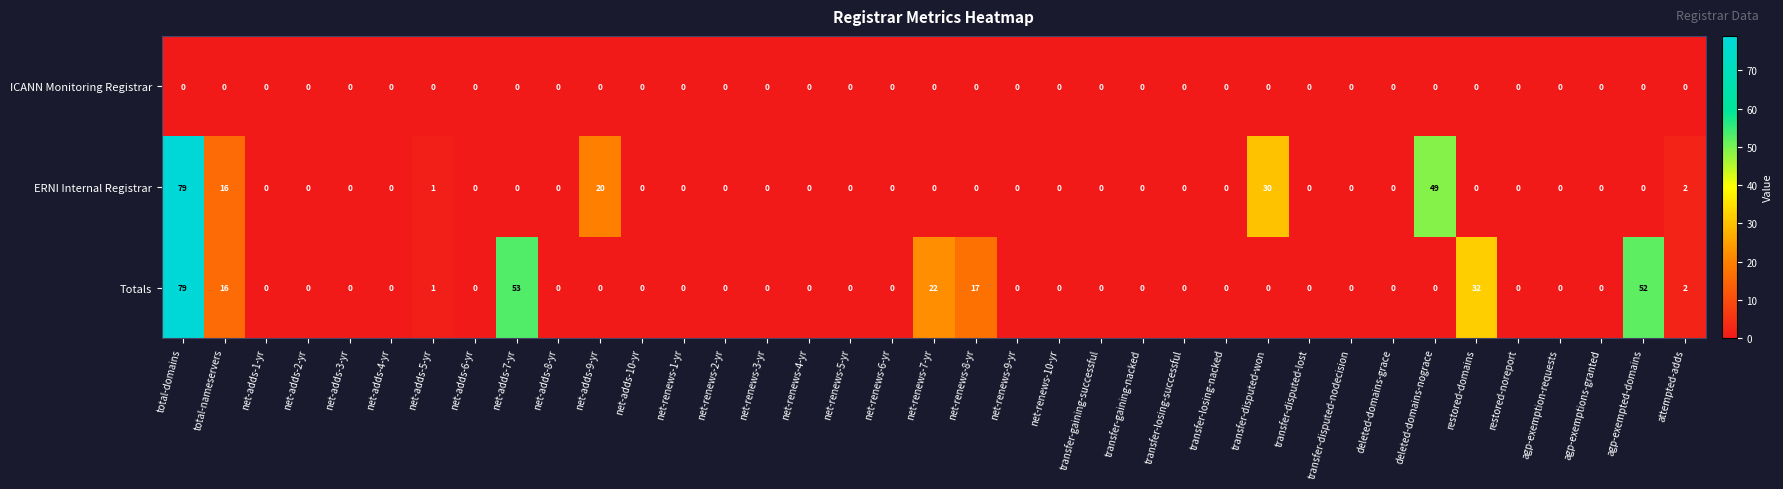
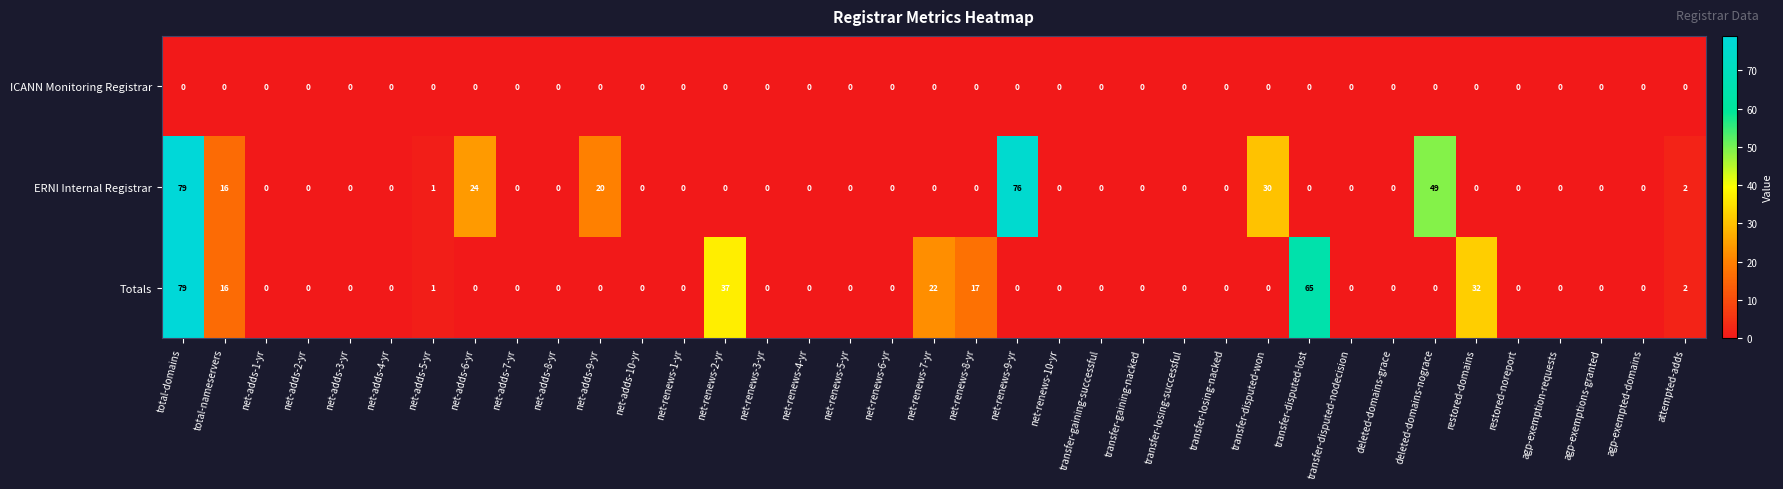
  {
    "ICANN Monitoring Registrar": {
      "total-domains": 0,
      "total-nameservers": 0,
      "net-adds-1-yr": 0,
      "net-adds-2-yr": 0,
      "net-adds-3-yr": 0,
      "net-adds-4-yr": 0,
      "net-adds-5-yr": 0,
      "net-adds-6-yr": 0,
      "net-adds-7-yr": 0,
      "net-adds-8-yr": 0,
      "net-adds-9-yr": 0,
      "net-adds-10-yr": 0,
      "net-renews-1-yr": 0,
      "net-renews-2-yr": 0,
      "net-renews-3-yr": 0,
      "net-renews-4-yr": 0,
      "net-renews-5-yr": 0,
      "net-renews-6-yr": 0,
      "net-renews-7-yr": 0,
      "net-renews-8-yr": 0,
      "net-renews-9-yr": 0,
      "net-renews-10-yr": 0,
      "transfer-gaining-successful": 0,
      "transfer-gaining-nacked": 0,
      "transfer-losing-successful": 0,
      "transfer-losing-nacked": 0,
      "transfer-disputed-won": 0,
      "transfer-disputed-lost": 0,
      "transfer-disputed-nodecision": 0,
      "deleted-domains-grace": 0,
      "deleted-domains-nograce": 0,
      "restored-domains": 0,
      "restored-noreport": 0,
      "agp-exemption-requests": 0,
      "agp-exemptions-granted": 0,
      "agp-exempted-domains": 0,
      "attempted-adds": 0
    },
    "ERNI Internal Registrar": {
      "total-domains": 79,
      "total-nameservers": 16,
      "net-adds-1-yr": 0,
      "net-adds-2-yr": 0,
      "net-adds-3-yr": 0,
      "net-adds-4-yr": 0,
      "net-adds-5-yr": 1,
-     "net-adds-6-yr": 0,
+     "net-adds-6-yr": 24,
      "net-adds-7-yr": 0,
      "net-adds-8-yr": 0,
      "net-adds-9-yr": 20,
      "net-adds-10-yr": 0,
      "net-renews-1-yr": 0,
      "net-renews-2-yr": 0,
      "net-renews-3-yr": 0,
      "net-renews-4-yr": 0,
      "net-renews-5-yr": 0,
      "net-renews-6-yr": 0,
      "net-renews-7-yr": 0,
      "net-renews-8-yr": 0,
-     "net-renews-9-yr": 0,
+     "net-renews-9-yr": 76,
      "net-renews-10-yr": 0,
      "transfer-gaining-successful": 0,
      "transfer-gaining-nacked": 0,
      "transfer-losing-successful": 0,
      "transfer-losing-nacked": 0,
      "transfer-disputed-won": 30,
      "transfer-disputed-lost": 0,
      "transfer-disputed-nodecision": 0,
      "deleted-domains-grace": 0,
      "deleted-domains-nograce": 49,
      "restored-domains": 0,
      "restored-noreport": 0,
      "agp-exemption-requests": 0,
      "agp-exemptions-granted": 0,
      "agp-exempted-domains": 0,
      "attempted-adds": 2
    },
    "Totals": {
      "total-domains": 79,
      "total-nameservers": 16,
      "net-adds-1-yr": 0,
      "net-adds-2-yr": 0,
      "net-adds-3-yr": 0,
      "net-adds-4-yr": 0,
      "net-adds-5-yr": 1,
      "net-adds-6-yr": 0,
-     "net-adds-7-yr": 53,
+     "net-adds-7-yr": 0,
      "net-adds-8-yr": 0,
      "net-adds-9-yr": 0,
      "net-adds-10-yr": 0,
      "net-renews-1-yr": 0,
-     "net-renews-2-yr": 0,
+     "net-renews-2-yr": 37,
      "net-renews-3-yr": 0,
      "net-renews-4-yr": 0,
      "net-renews-5-yr": 0,
      "net-renews-6-yr": 0,
      "net-renews-7-yr": 22,
      "net-renews-8-yr": 17,
      "net-renews-9-yr": 0,
      "net-renews-10-yr": 0,
      "transfer-gaining-successful": 0,
      "transfer-gaining-nacked": 0,
      "transfer-losing-successful": 0,
      "transfer-losing-nacked": 0,
      "transfer-disputed-won": 0,
-     "transfer-disputed-lost": 0,
+     "transfer-disputed-lost": 65,
      "transfer-disputed-nodecision": 0,
      "deleted-domains-grace": 0,
      "deleted-domains-nograce": 0,
      "restored-domains": 32,
      "restored-noreport": 0,
      "agp-exemption-requests": 0,
      "agp-exemptions-granted": 0,
-     "agp-exempted-domains": 52,
+     "agp-exempted-domains": 0,
      "attempted-adds": 2
    }
  }
